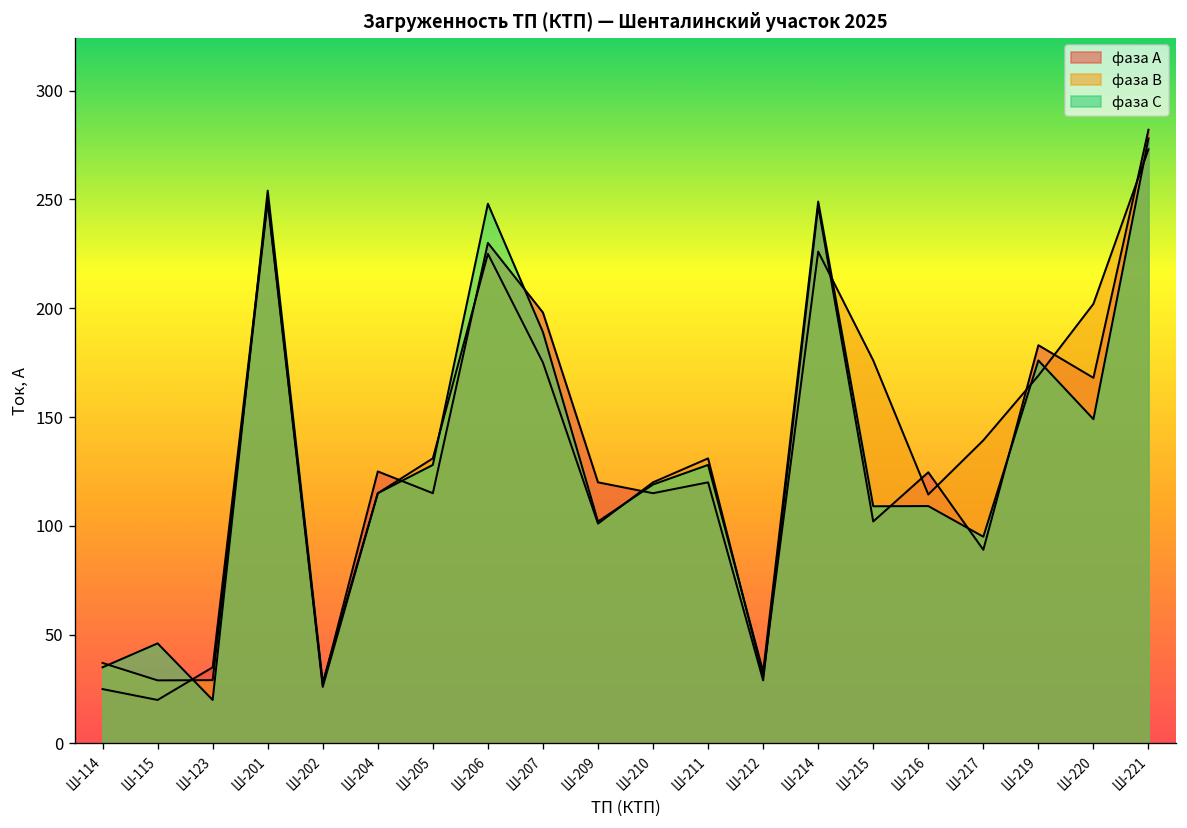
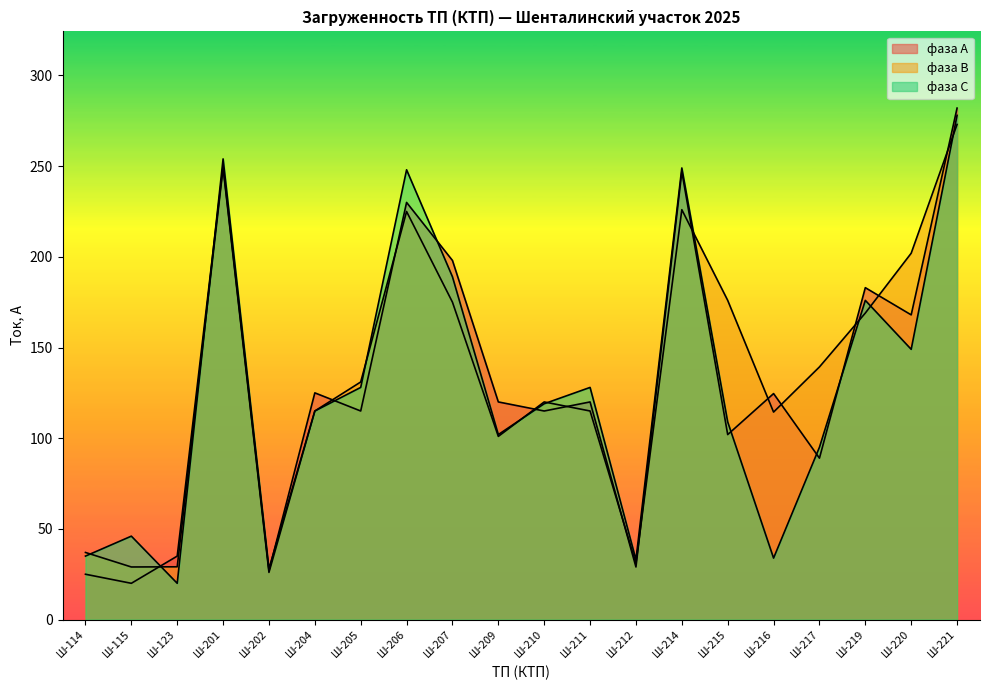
  {
    "фаза А": {
      "Ш-114": 25,
      "Ш-115": 20,
      "Ш-123": 35,
      "Ш-204": 125,
      "Ш-205": 115,
      "Ш-206": 230,
      "Ш-207": 198,
      "Ш-209": 120,
      "Ш-210": 115,
      "Ш-211": 120,
      "Ш-212": 29,
      "Ш-214": 247,
      "Ш-215": 102,
      "Ш-216": 125,
      "Ш-217": 89,
      "Ш-219": 183,
      "Ш-220": 168,
      "Ш-221": 282
    },
    "фаза В": {
      "Ш-114": 37,
      "Ш-115": 29,
      "Ш-123": 29,
      "Ш-205": 131,
      "Ш-206": 225,
      "Ш-207": 175,
-     "Ш-211": 131,
+     "Ш-211": 115,
      "Ш-212": 31,
      "Ш-214": 226,
      "Ш-215": 176,
      "Ш-216": 114,
      "Ш-217": 139,
      "Ш-219": 169,
      "Ш-220": 202,
      "Ш-221": 273
    },
    "фаза С": {
      "Ш-114": 35,
      "Ш-115": 46,
      "Ш-123": 20,
      "Ш-201": 254,
      "Ш-205": 128,
      "Ш-206": 248,
      "Ш-207": 189,
      "Ш-211": 128,
      "Ш-212": 33,
      "Ш-214": 249,
      "Ш-215": 109,
-     "Ш-216": 109,
+     "Ш-216": 34,
      "Ш-217": 95,
      "Ш-219": 176,
      "Ш-220": 149,
      "Ш-221": 278
    }
  }
